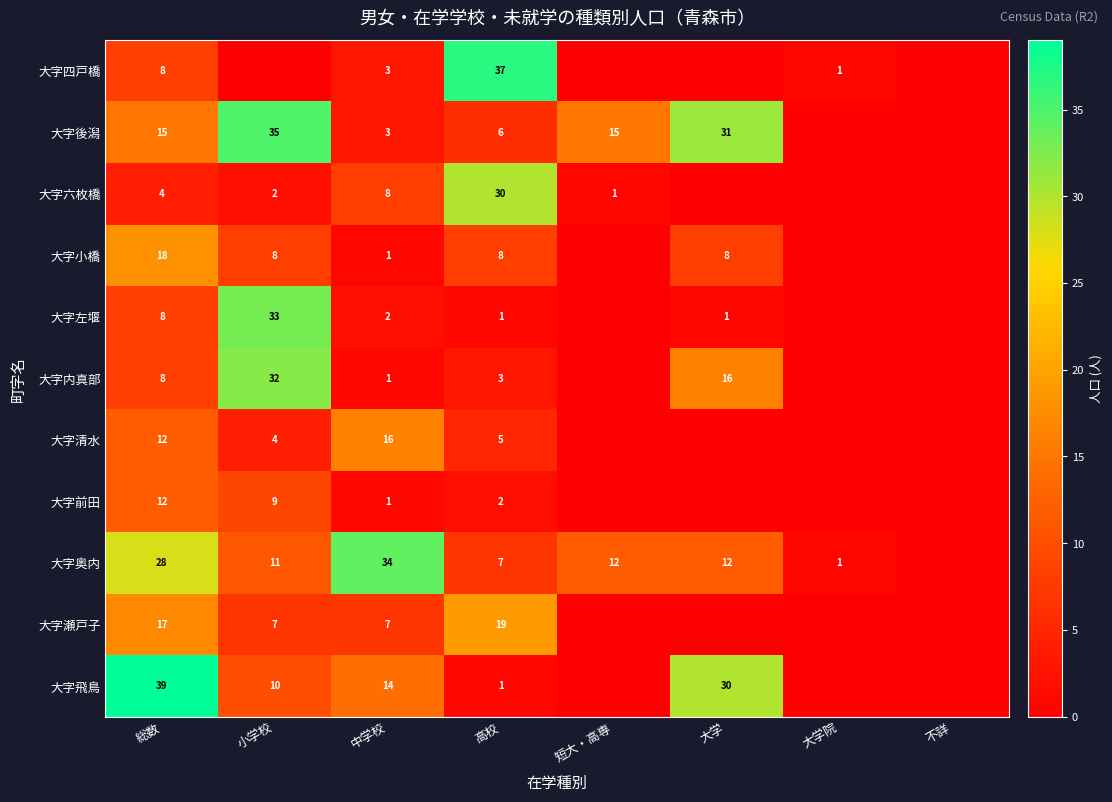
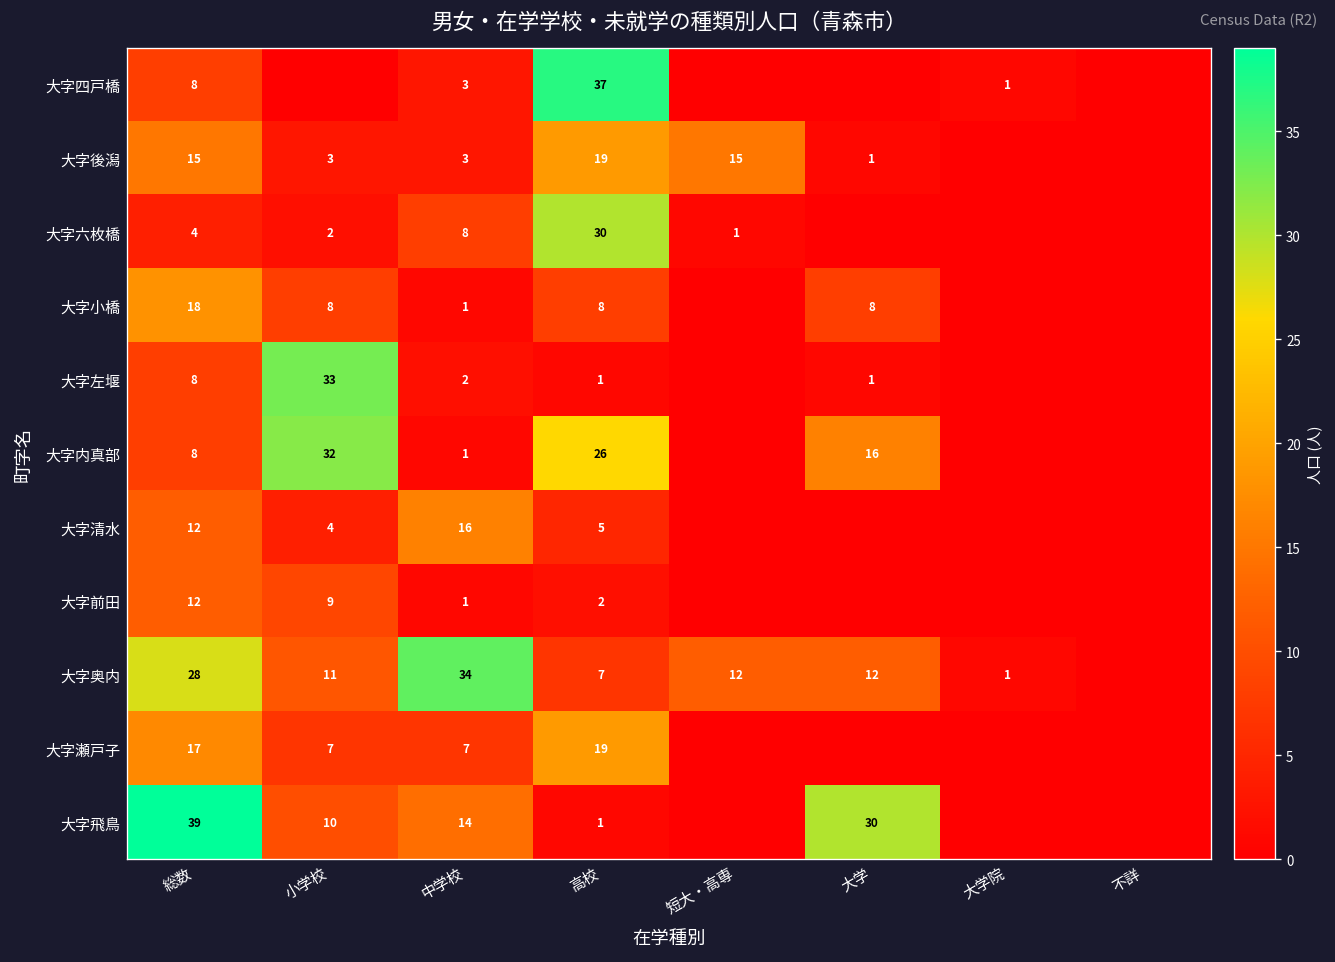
  {
    "大字四戸橋": {
      "総数": 8,
      "中学校": 3,
      "高校": 37,
      "大学院": 1
    },
    "大字後潟": {
      "総数": 15,
-     "小学校": 35,
+     "小学校": 3,
      "中学校": 3,
-     "高校": 6,
+     "高校": 19,
      "短大・高専": 15,
-     "大学": 31
+     "大学": 1
    },
    "大字六枚橋": {
      "総数": 4,
      "小学校": 2,
      "中学校": 8,
      "高校": 30,
      "短大・高専": 1
    },
    "大字小橋": {
      "総数": 18,
      "小学校": 8,
      "中学校": 1,
      "高校": 8,
      "大学": 8
    },
    "大字左堰": {
      "総数": 8,
      "小学校": 33,
      "中学校": 2,
      "高校": 1,
      "大学": 1
    },
    "大字内真部": {
      "総数": 8,
      "小学校": 32,
      "中学校": 1,
-     "高校": 3,
+     "高校": 26,
      "大学": 16
    },
    "大字清水": {
      "総数": 12,
      "小学校": 4,
      "中学校": 16,
      "高校": 5
    },
    "大字前田": {
      "総数": 12,
      "小学校": 9,
      "中学校": 1,
      "高校": 2
    },
    "大字奥内": {
      "総数": 28,
      "小学校": 11,
      "中学校": 34,
      "高校": 7,
      "短大・高専": 12,
      "大学": 12,
      "大学院": 1
    },
    "大字瀬戸子": {
      "総数": 17,
      "小学校": 7,
      "中学校": 7,
      "高校": 19
    },
    "大字飛鳥": {
      "総数": 39,
      "小学校": 10,
      "中学校": 14,
      "高校": 1,
      "大学": 30
    }
  }
